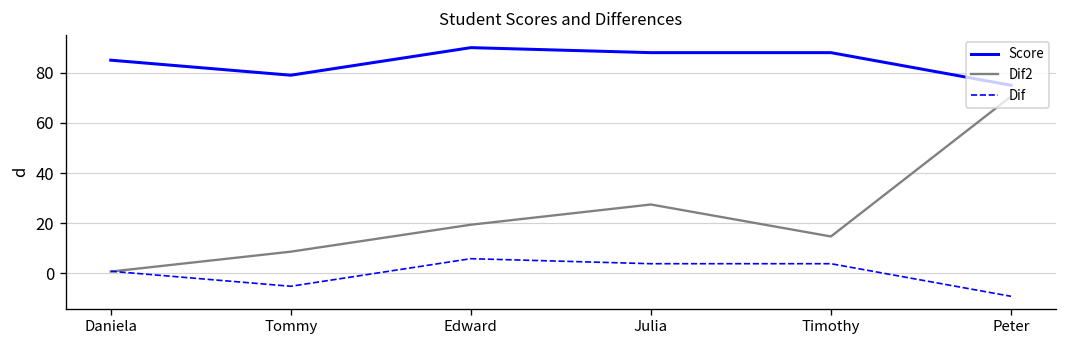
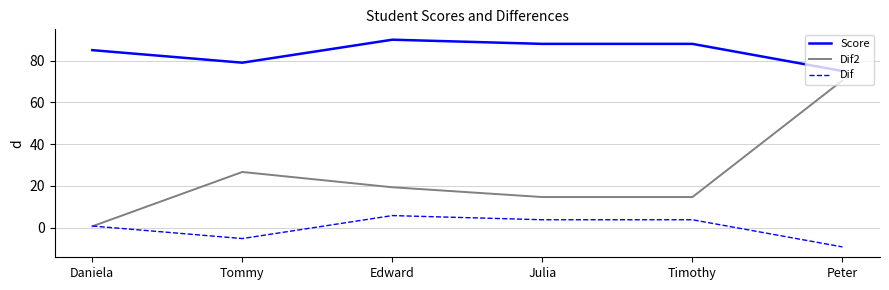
  {
    "Dif2": {
-     "Tommy": 9,
+     "Tommy": 27,
      "Edward": 19,
-     "Julia": 27,
+     "Julia": 15,
      "Timothy": 15
    }
  }
